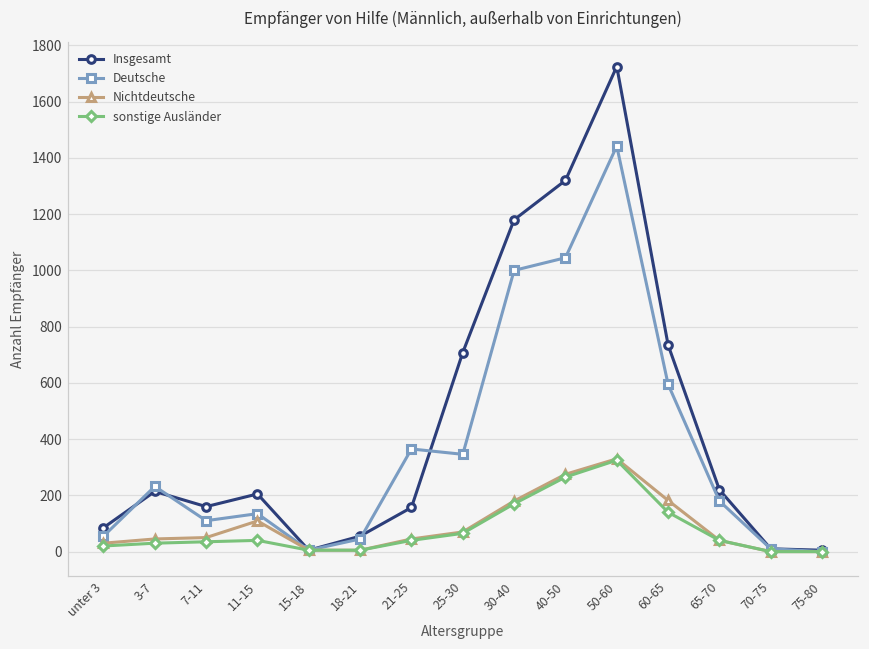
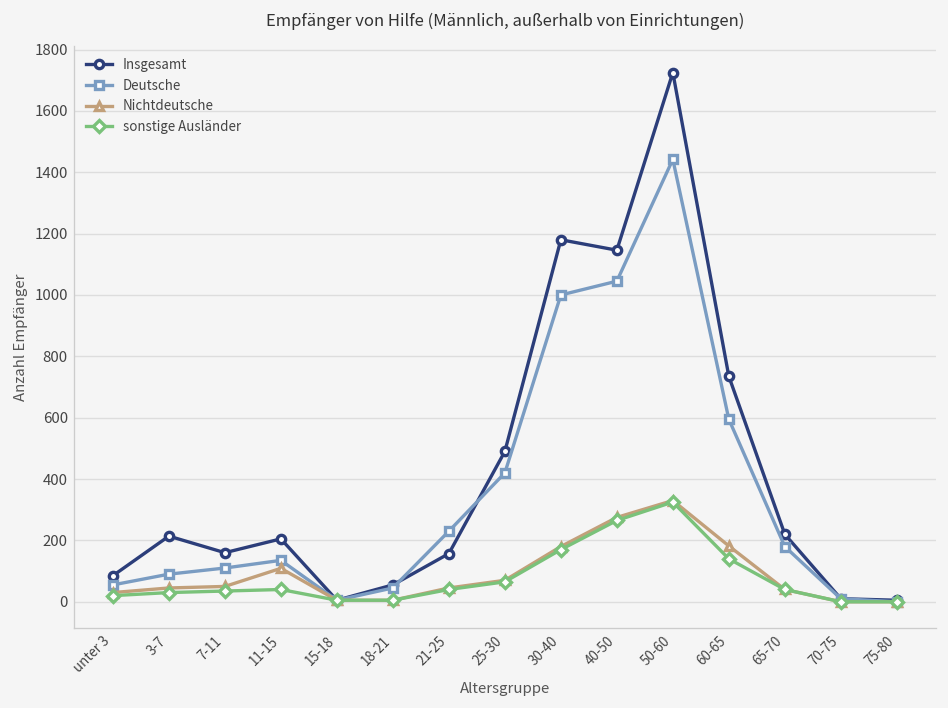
  {
    "Insgesamt": {
      "unter 3": 90,
      "3-7": 210,
      "7-11": 160,
      "11-15": 210,
      "18-21": 60,
      "21-25": 160,
-     "25-30": 710,
+     "25-30": 490,
      "30-40": 1180,
-     "40-50": 1320,
+     "40-50": 1150,
      "50-60": 1730,
      "60-65": 740,
      "65-70": 220
    },
    "Deutsche": {
      "unter 3": 60,
-     "3-7": 230,
+     "3-7": 90,
      "7-11": 110,
      "11-15": 140,
      "18-21": 50,
-     "21-25": 370,
-     "25-30": 350,
+     "21-25": 230,
+     "25-30": 420,
      "30-40": 1000,
      "40-50": 1050,
      "50-60": 1440,
      "60-65": 600,
      "65-70": 180
    },
    "Nichtdeutsche": {
      "unter 3": 30,
      "3-7": 50,
      "7-11": 50,
      "11-15": 110,
      "60-65": 180
    },
    "sonstige Ausländer": {
      "unter 3": 20,
      "3-7": 30,
      "7-11": 40,
      "11-15": 40,
      "60-65": 140
    }
  }
